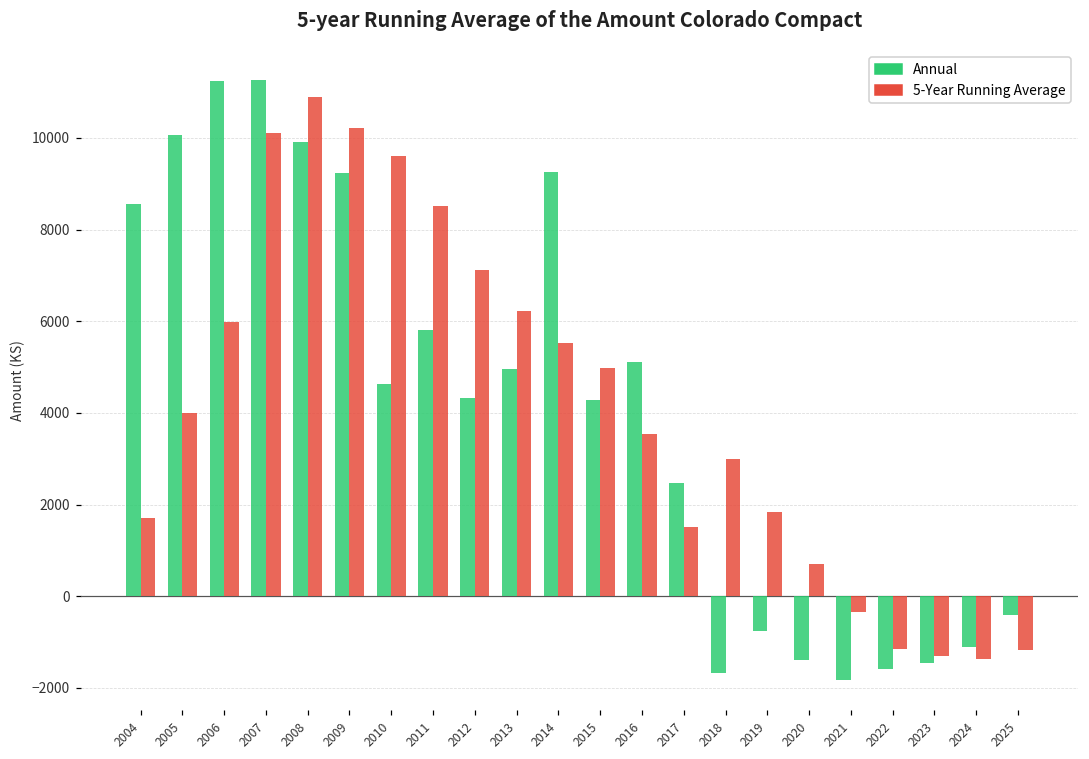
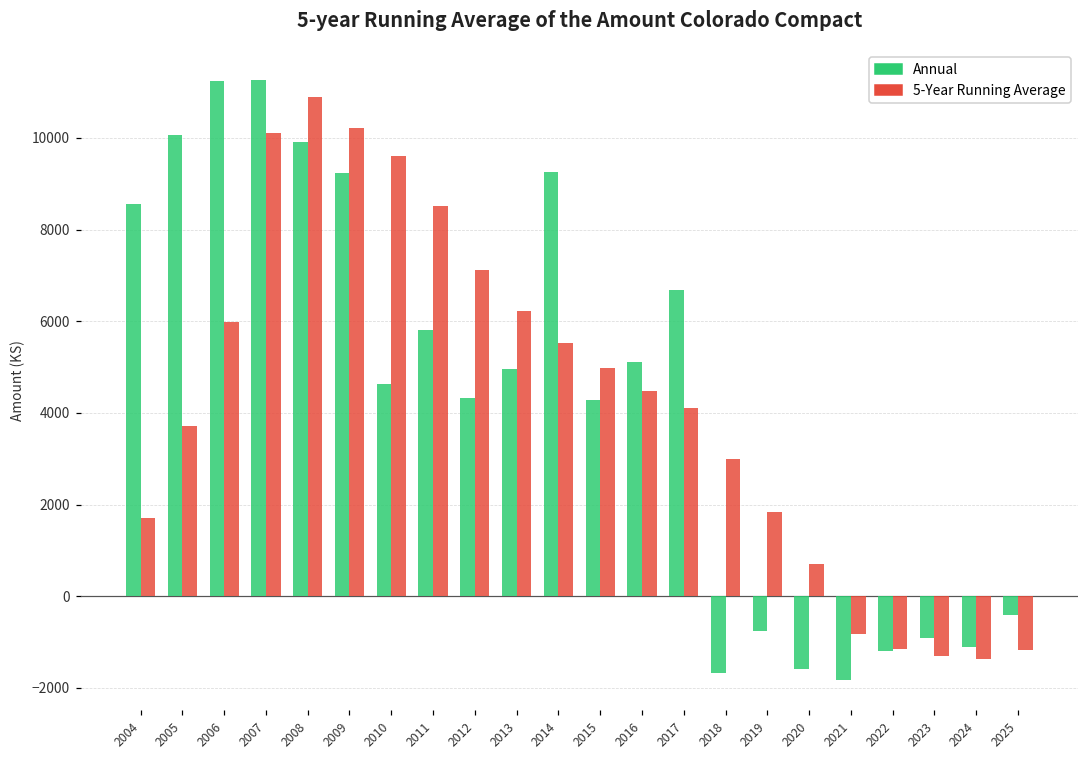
  {
    "Annual": {
      "2004": 8600,
      "2005": 10100,
      "2006": 11200,
      "2007": 11300,
      "2008": 9900,
      "2009": 9200,
      "2010": 4600,
      "2011": 5800,
      "2012": 4300,
      "2013": 5000,
      "2014": 9300,
      "2015": 4300,
      "2016": 5100,
-     "2017": 2500,
+     "2017": 6700,
      "2018": -1700,
      "2019": -800,
-     "2020": -1400,
+     "2020": -1600,
      "2021": -1800,
-     "2022": -1600,
-     "2023": -1500,
+     "2022": -1200,
+     "2023": -900,
      "2024": -1100,
      "2025": -400
    },
    "5-Year Running Average": {
      "2004": 1700,
-     "2005": 4000,
+     "2005": 3700,
      "2006": 6000,
      "2007": 10100,
      "2008": 10900,
      "2009": 10200,
      "2010": 9600,
      "2011": 8500,
      "2012": 7100,
      "2013": 6200,
      "2014": 5500,
      "2015": 5000,
-     "2016": 3500,
-     "2017": 1500,
+     "2016": 4500,
+     "2017": 4100,
      "2018": 3000,
      "2019": 1800,
      "2020": 700,
-     "2021": -300,
+     "2021": -800,
      "2022": -1100,
      "2023": -1300,
      "2024": -1400,
      "2025": -1200
    }
  }
